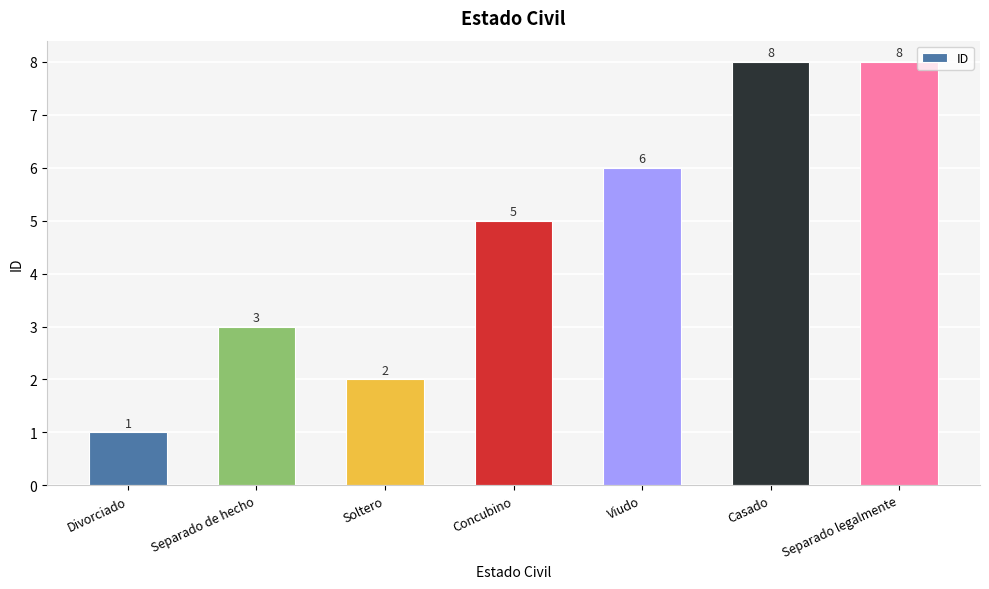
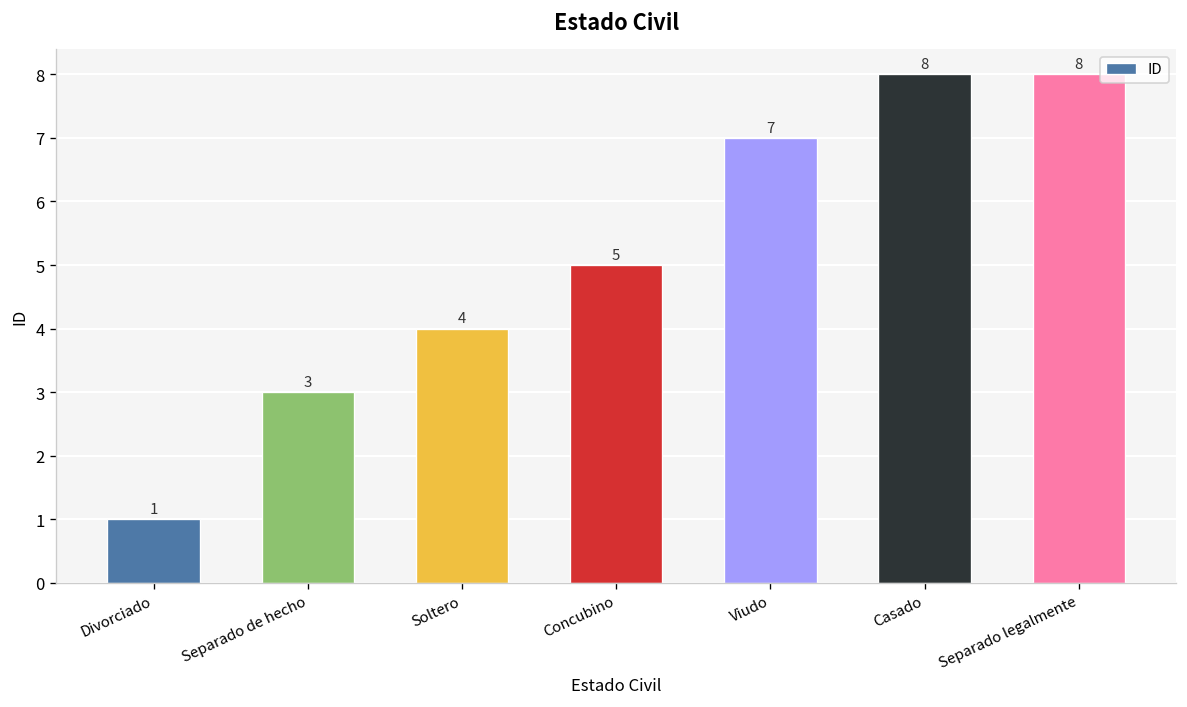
  {
    "Divorciado": 1,
    "Separado de hecho": 3,
-   "Soltero": 2,
+   "Soltero": 4,
    "Concubino": 5,
-   "Viudo": 6,
+   "Viudo": 7,
    "Casado": 8,
    "Separado legalmente": 8
  }
